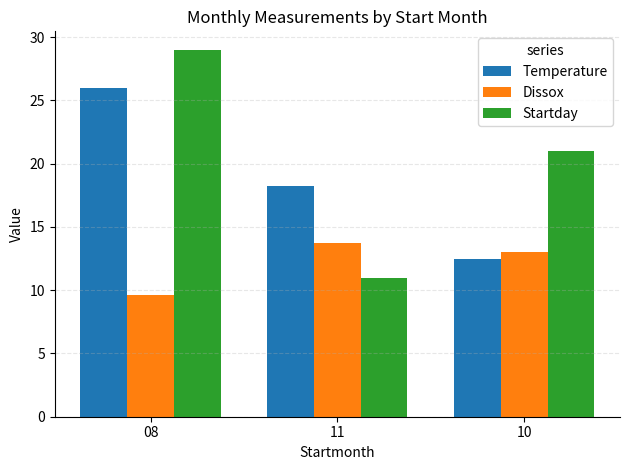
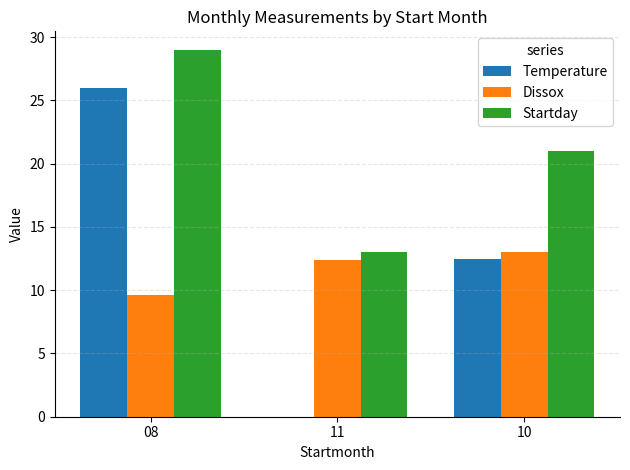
  {
    "Temperature": {
      "08": 26.0,
-     "11": 18.2,
+     "11": 0.0,
      "10": 12.5
    },
    "Dissox": {
      "08": 9.6,
-     "11": 13.7,
+     "11": 12.4,
      "10": 13.0
    },
    "Startday": {
      "08": 29,
-     "11": 11,
+     "11": 13,
      "10": 21
    }
  }
